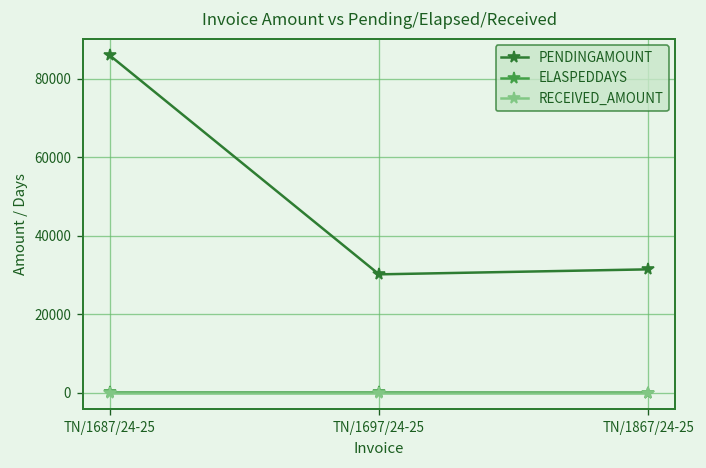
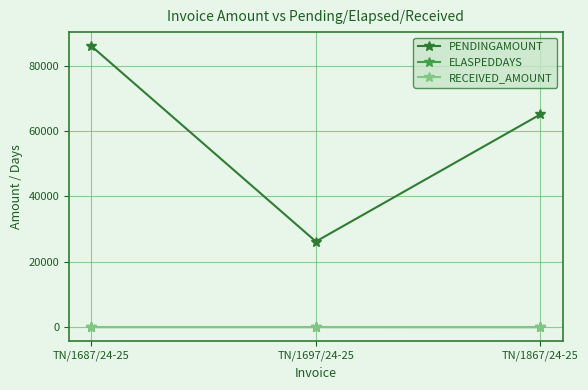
  {
    "PENDINGAMOUNT": {
      "TN/1687/24-25": 86000,
-     "TN/1697/24-25": 30000,
-     "TN/1867/24-25": 31000
+     "TN/1697/24-25": 26000,
+     "TN/1867/24-25": 65000
    },
    "RECEIVED_AMOUNT": {
      "TN/1687/24-25": 0,
      "TN/1697/24-25": 0,
      "TN/1867/24-25": 0
    }
  }
